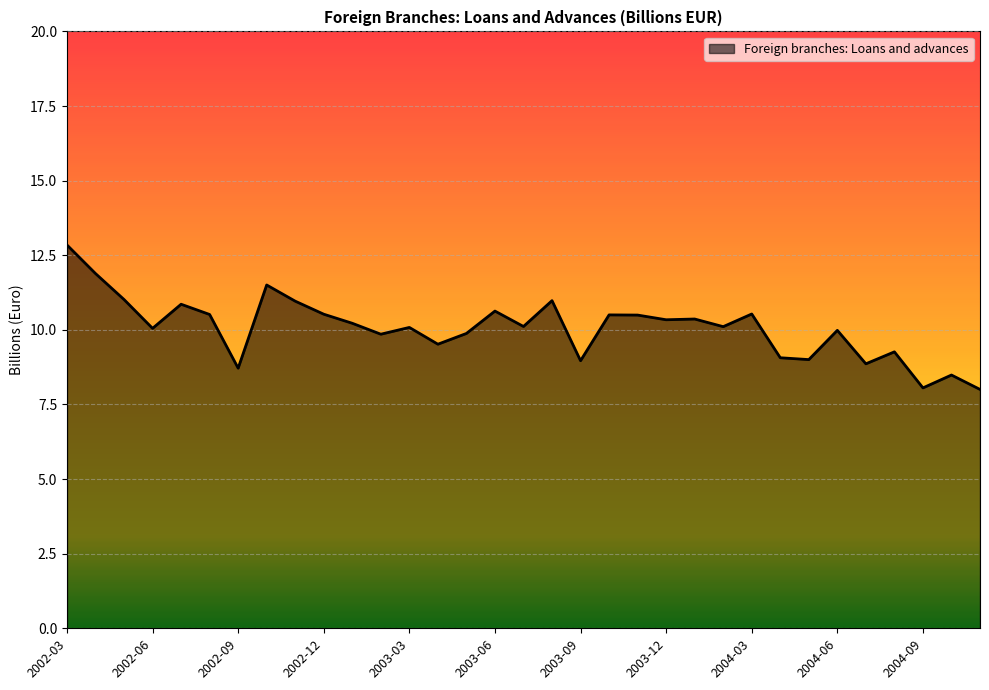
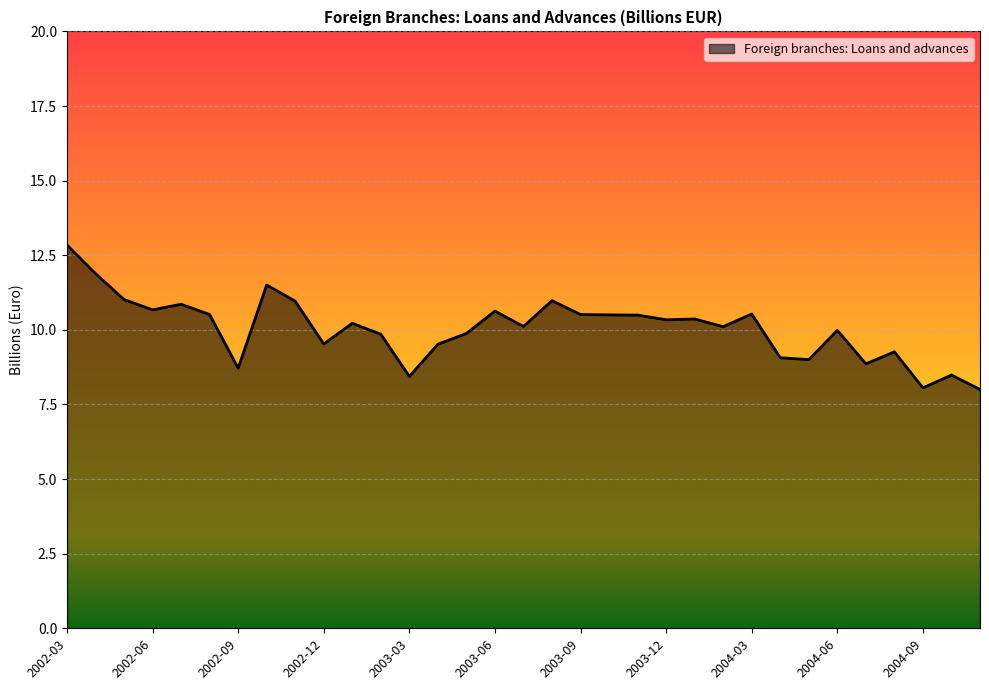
  {
    "2002-03": 12.8,
-   "2002-06": 10.1,
+   "2002-06": 10.7,
    "2002-09": 8.7,
-   "2002-12": 10.5,
-   "2003-03": 10.1,
+   "2002-12": 9.5,
+   "2003-03": 8.4,
    "2003-06": 10.6,
-   "2003-09": 9.0,
+   "2003-09": 10.5,
    "2003-12": 10.3,
    "2004-03": 10.5,
    "2004-06": 10.0,
    "2004-09": 8.1
  }
